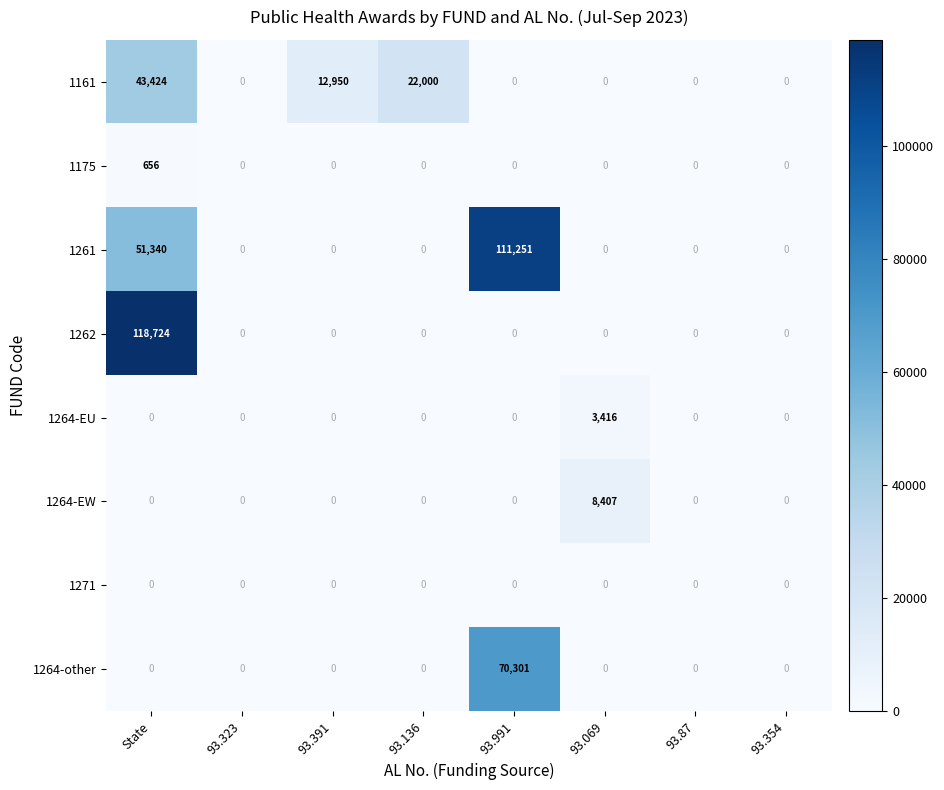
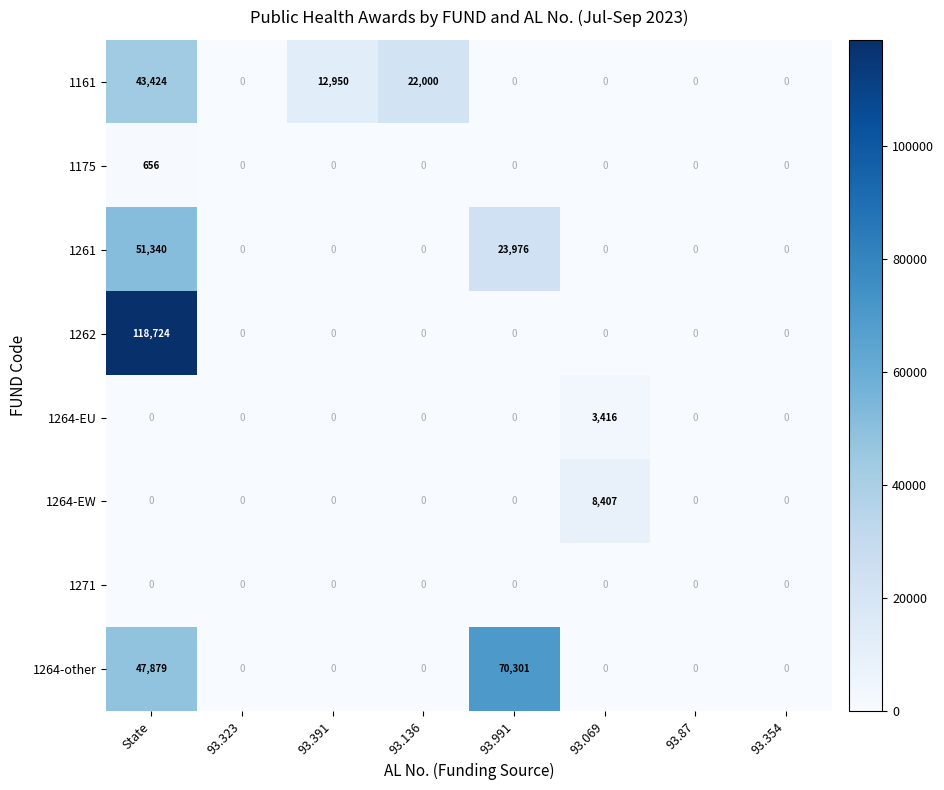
  {
    "1161": {
      "State": "43,424",
      "93.323": "0",
      "93.391": "12,950",
      "93.136": "22,000",
      "93.991": "0",
      "93.069": "0",
      "93.87": "0",
      "93.354": "0"
    },
    "1175": {
      "State": "656",
      "93.323": "0",
      "93.391": "0",
      "93.136": "0",
      "93.991": "0",
      "93.069": "0",
      "93.87": "0",
      "93.354": "0"
    },
    "1261": {
      "State": "51,340",
      "93.323": "0",
      "93.391": "0",
      "93.136": "0",
-     "93.991": "111,251",
+     "93.991": "23,976",
      "93.069": "0",
      "93.87": "0",
      "93.354": "0"
    },
    "1262": {
      "State": "118,724",
      "93.323": "0",
      "93.391": "0",
      "93.136": "0",
      "93.991": "0",
      "93.069": "0",
      "93.87": "0",
      "93.354": "0"
    },
    "1264-EU": {
      "State": "0",
      "93.323": "0",
      "93.391": "0",
      "93.136": "0",
      "93.991": "0",
      "93.069": "3,416",
      "93.87": "0",
      "93.354": "0"
    },
    "1264-EW": {
      "State": "0",
      "93.323": "0",
      "93.391": "0",
      "93.136": "0",
      "93.991": "0",
      "93.069": "8,407",
      "93.87": "0",
      "93.354": "0"
    },
    "1271": {
      "State": "0",
      "93.323": "0",
      "93.391": "0",
      "93.136": "0",
      "93.991": "0",
      "93.069": "0",
      "93.87": "0",
      "93.354": "0"
    },
    "1264-other": {
-     "State": "0",
+     "State": "47,879",
      "93.323": "0",
      "93.391": "0",
      "93.136": "0",
      "93.991": "70,301",
      "93.069": "0",
      "93.87": "0",
      "93.354": "0"
    }
  }
